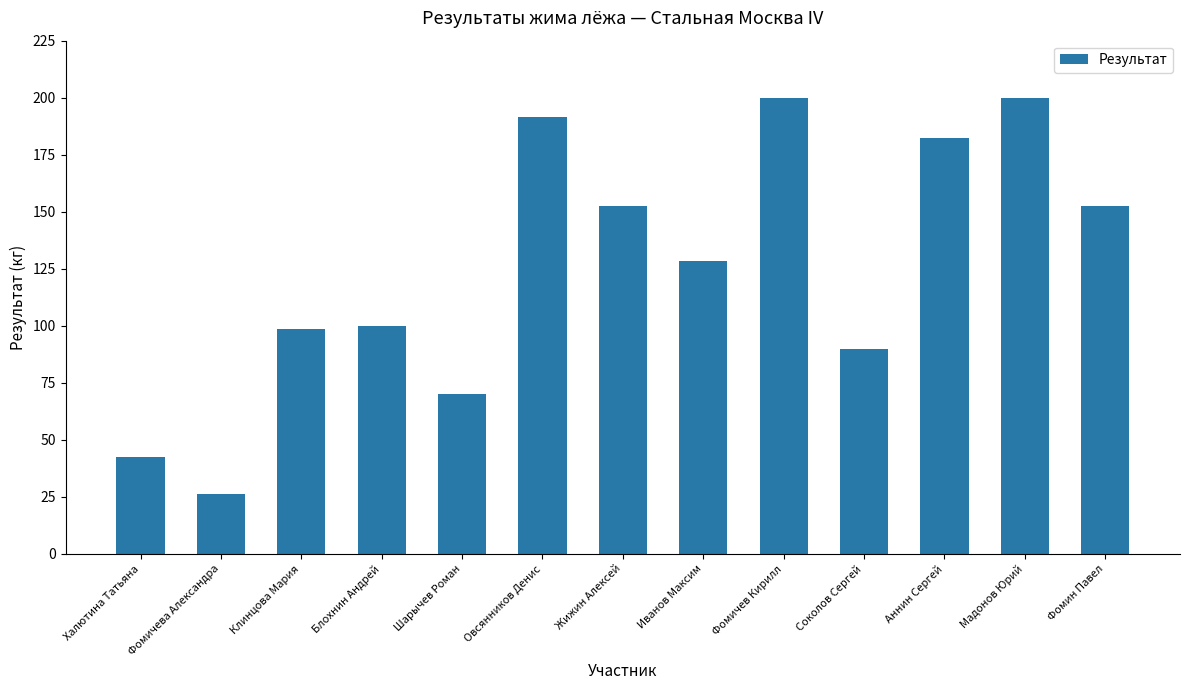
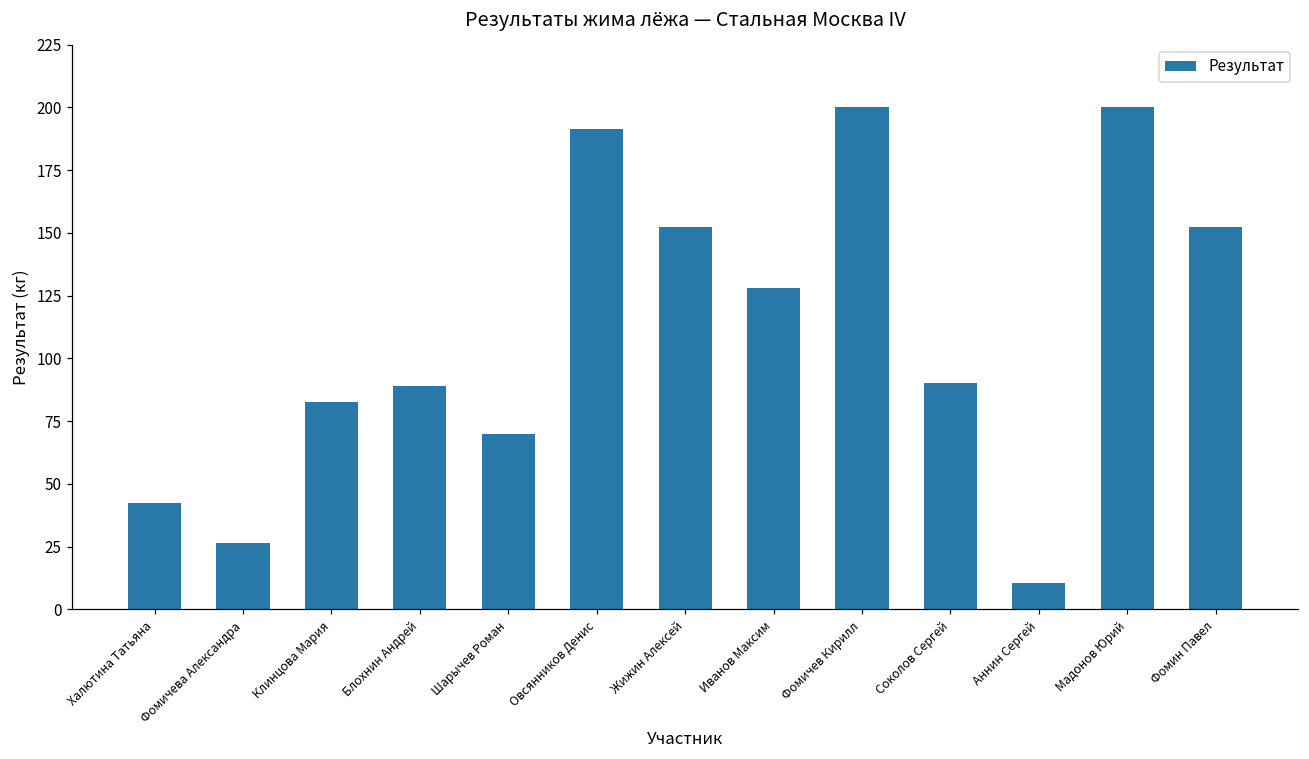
  {
    "Халютина Татьяна": 43,
    "Фомичева Александра": 26,
-   "Клинцова Мария": 99,
-   "Блохнин Андрей": 100,
+   "Клинцова Мария": 83,
+   "Блохнин Андрей": 89,
    "Шарычев Роман": 70,
    "Овсянников Денис": 192,
    "Жижин Алексей": 153,
    "Иванов Максим": 128,
    "Фомичев Кирилл": 200,
    "Соколов Сергей": 90,
-   "Аннин Сергей": 183,
+   "Аннин Сергей": 11,
    "Мадонов Юрий": 200,
    "Фомин Павел": 153
  }
